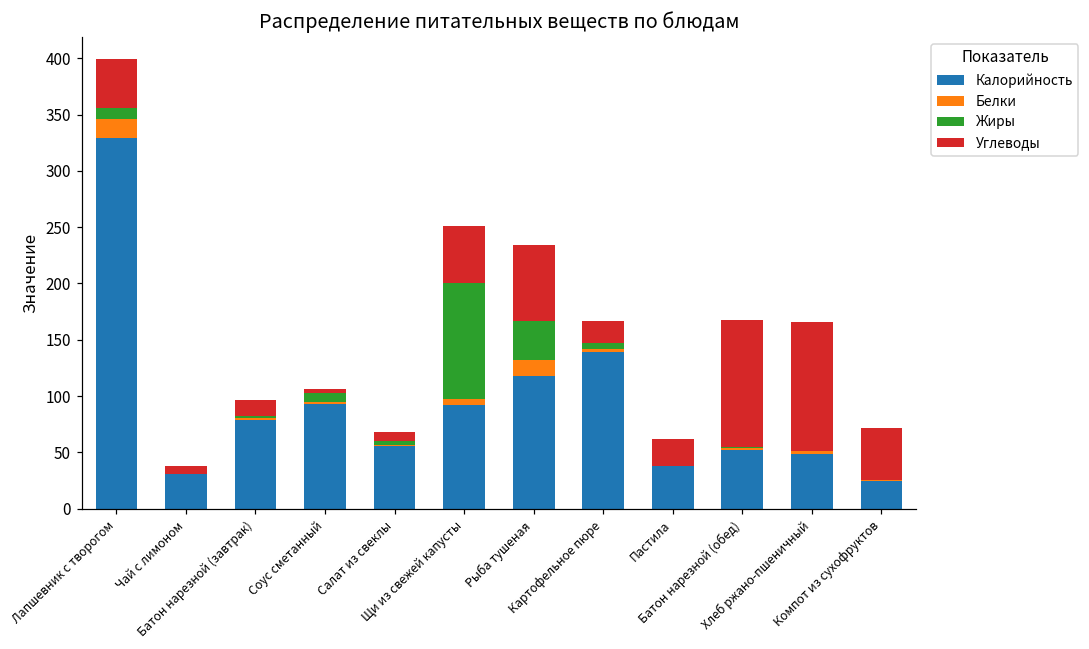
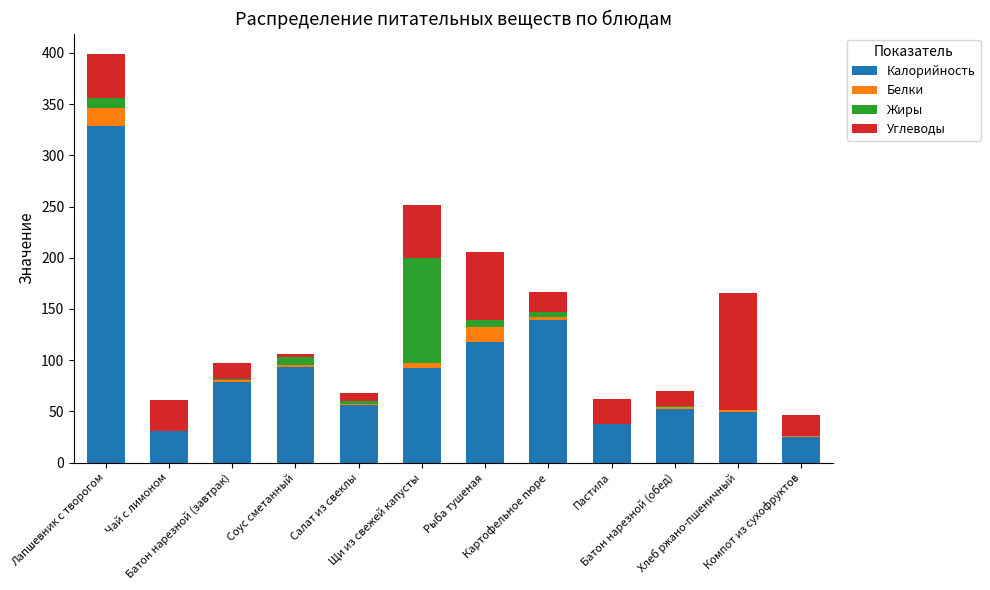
  {
    "Калорийность": {
      "Лапшевник с творогом": 329,
      "Чай с лимоном": 31,
      "Батон нарезной (завтрак)": 79,
      "Соус сметанный": 93,
      "Салат из свеклы": 56,
      "Щи из свежей капусты": 92,
      "Рыба тушеная": 118,
      "Картофельное пюре": 139,
      "Пастила": 38,
      "Батон нарезной (обед)": 52,
      "Хлеб ржано-пшеничный": 49,
      "Компот из сухофруктов": 25
    },
    "Белки": {
      "Лапшевник с творогом": 17,
      "Чай с лимоном": 0,
      "Щи из свежей капусты": 5,
      "Рыба тушеная": 14,
      "Картофельное пюре": 3,
      "Пастила": 0
    },
    "Жиры": {
      "Лапшевник с творогом": 10,
      "Чай с лимоном": 0,
      "Соус сметанный": 8,
      "Салат из свеклы": 3,
      "Щи из свежей капусты": 103,
-     "Рыба тушеная": 35,
+     "Рыба тушеная": 7,
      "Картофельное пюре": 5,
      "Пастила": 0,
      "Хлеб ржано-пшеничный": 0,
      "Компот из сухофруктов": 0
    },
    "Углеводы": {
      "Лапшевник с творогом": 43,
-     "Чай с лимоном": 7,
+     "Чай с лимоном": 30,
      "Батон нарезной (завтрак)": 15,
      "Соус сметанный": 3,
      "Салат из свеклы": 8,
      "Щи из свежей капусты": 51,
      "Рыба тушеная": 67,
      "Картофельное пюре": 20,
      "Пастила": 24,
-     "Батон нарезной (обед)": 113,
+     "Батон нарезной (обед)": 15,
      "Хлеб ржано-пшеничный": 115,
-     "Компот из сухофруктов": 46
+     "Компот из сухофруктов": 20
    }
  }
